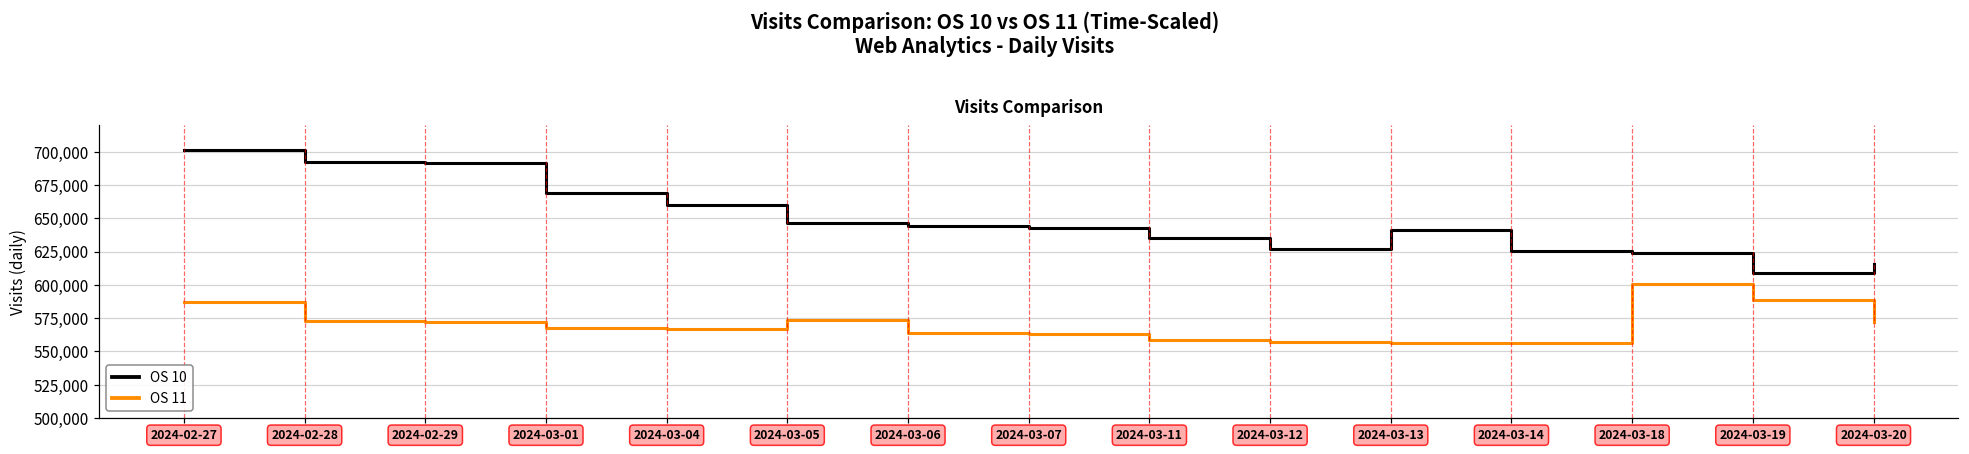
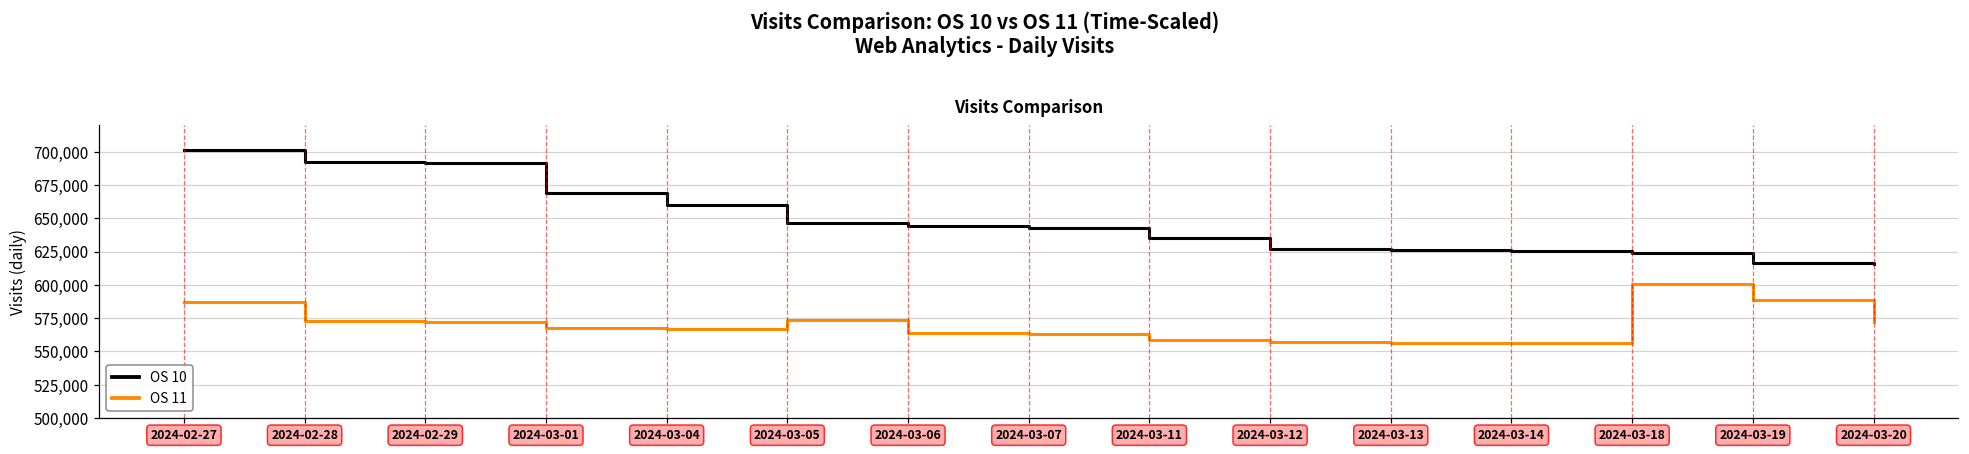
  {
    "OS 10": {
      "2024-02-27": "702,000",
      "2024-02-28": "692,000",
      "2024-02-29": "692,000",
      "2024-03-01": "669,000",
      "2024-03-04": "660,000",
      "2024-03-05": "647,000",
      "2024-03-06": "644,000",
      "2024-03-07": "643,000",
      "2024-03-11": "635,000",
      "2024-03-12": "627,000",
-     "2024-03-13": "642,000",
+     "2024-03-13": "626,000",
      "2024-03-14": "626,000",
      "2024-03-18": "624,000",
-     "2024-03-19": "609,000",
+     "2024-03-19": "616,000",
      "2024-03-20": "616,000"
    },
    "OS 11": {
      "2024-02-27": "587,000",
      "2024-02-28": "573,000",
      "2024-02-29": "572,000",
      "2024-03-01": "568,000",
      "2024-03-04": "567,000",
      "2024-03-05": "573,000",
      "2024-03-06": "564,000",
      "2024-03-07": "563,000",
      "2024-03-11": "559,000",
      "2024-03-12": "557,000",
      "2024-03-13": "556,000",
      "2024-03-14": "556,000",
      "2024-03-18": "601,000",
      "2024-03-19": "589,000",
      "2024-03-20": "572,000"
    }
  }
